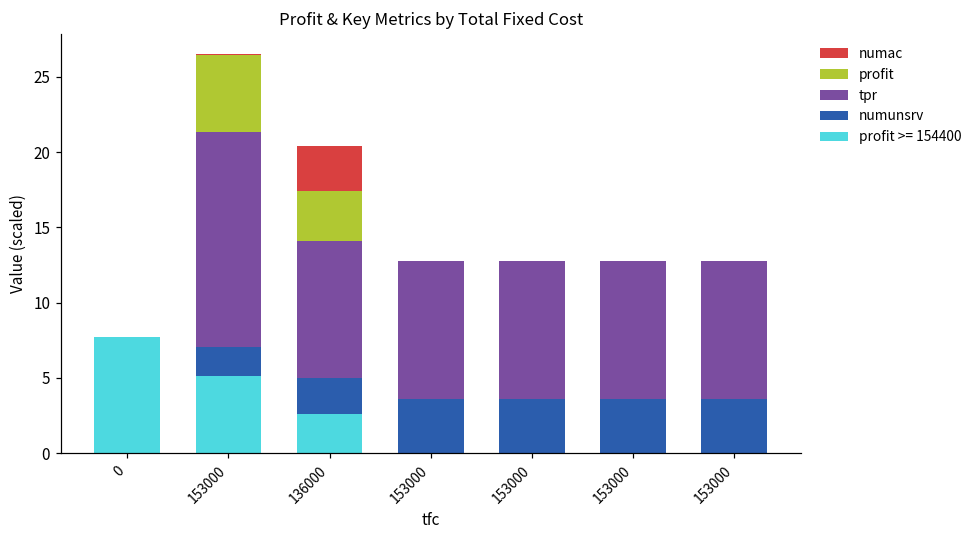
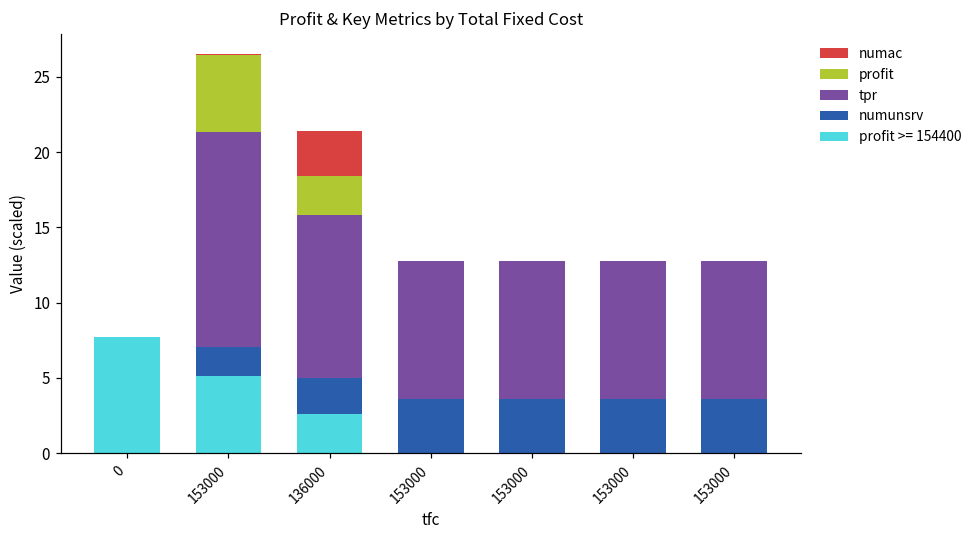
  {
    "profit >= 154400": {
      "0": 7.7,
      "136000": 2.6
    },
    "numunsrv": {
      "0": 0.0,
      "136000": 2.4
    },
    "tpr": {
      "0": 0.0,
-     "136000": 9.1
+     "136000": 10.9
    },
    "profit": {
      "0": 0.0,
-     "136000": 3.3
+     "136000": 2.6
    },
    "numac": {
      "0": 0.0,
      "136000": 3.0
    }
  }
